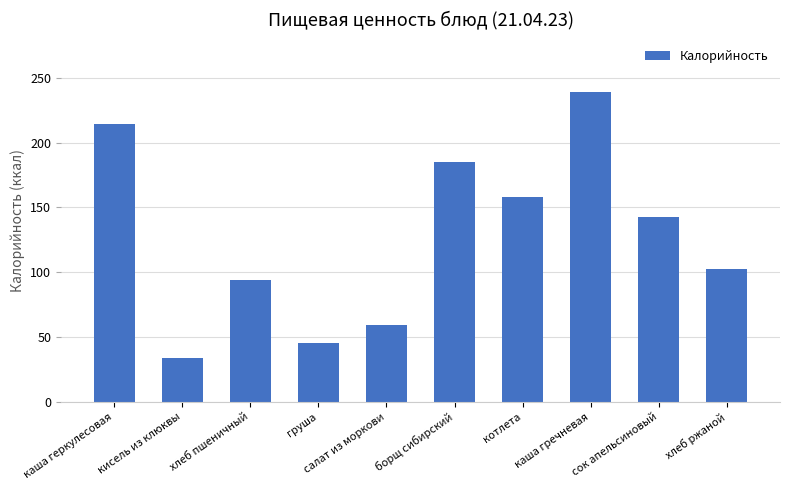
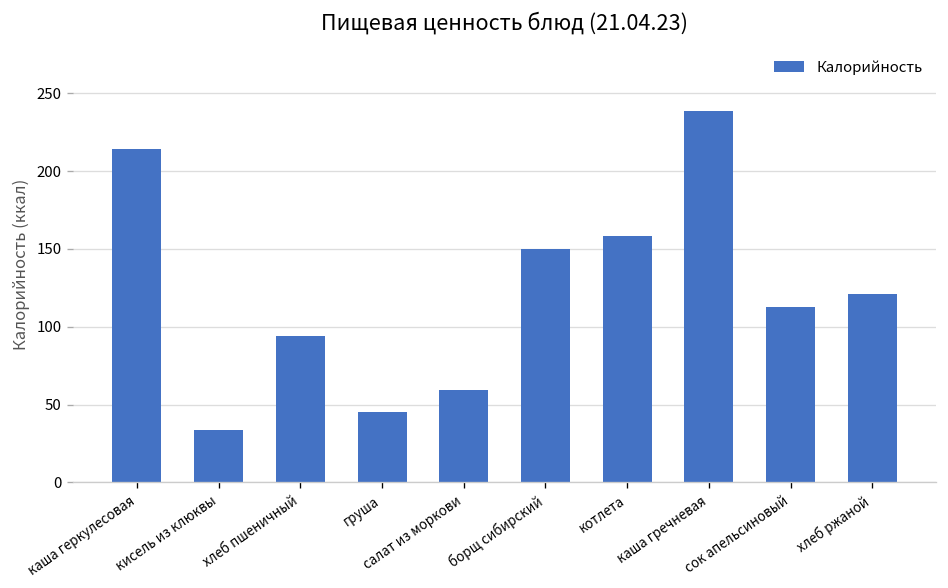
  {
    "каша геркулесовая": 214,
    "кисель из клюквы": 34,
    "хлеб пшеничный": 94,
    "груша": 46,
    "салат из моркови": 59,
-   "борщ сибирский": 185,
+   "борщ сибирский": 150,
    "котлета": 158,
    "каша гречневая": 239,
-   "сок апельсиновый": 143,
-   "хлеб ржаной": 103
+   "сок апельсиновый": 113,
+   "хлеб ржаной": 121
  }
